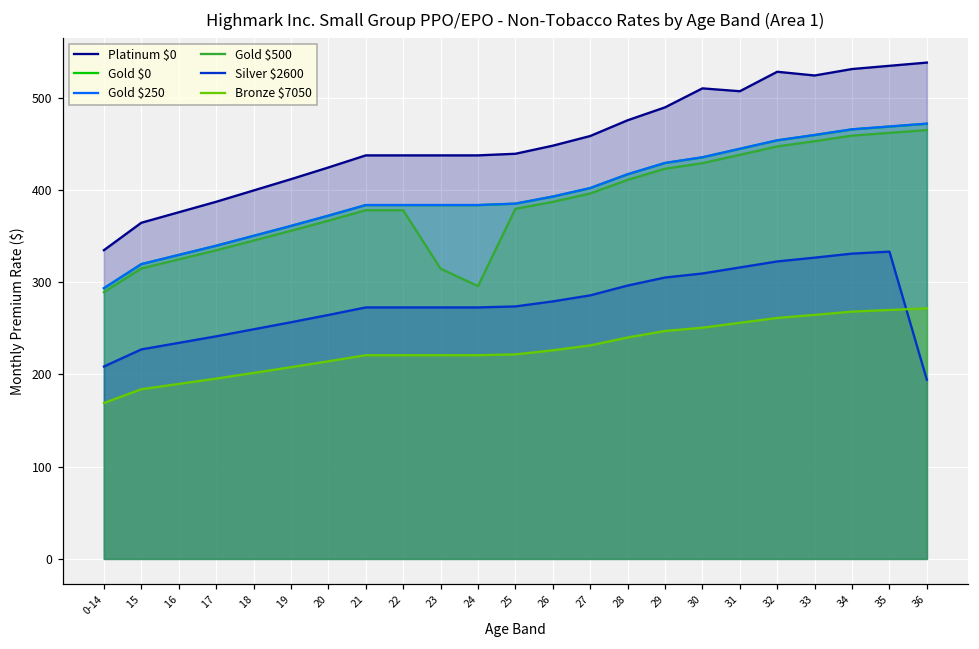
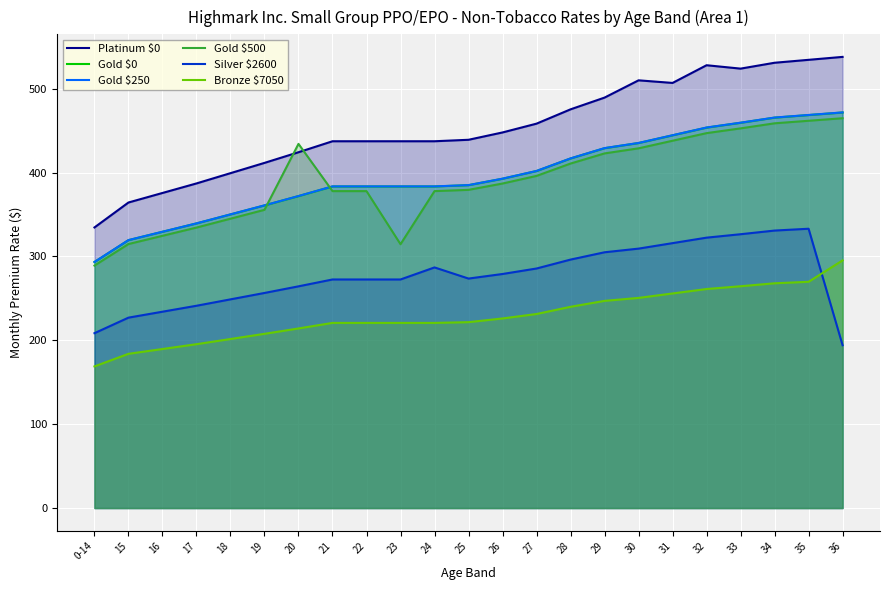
  {
    "Platinum $0": {
      "0-14": 330,
      "15": 360,
      "16": 380,
      "17": 390,
      "18": 400,
      "19": 410,
      "20": 420,
      "21": 440,
      "22": 440,
      "23": 440,
      "24": 440,
      "25": 440,
      "26": 450,
      "27": 460,
      "28": 480,
      "29": 490,
      "30": 510,
      "31": 510,
      "32": 530,
      "33": 520,
      "34": 530,
      "35": 530,
      "36": 540
    },
    "Gold $250": {
      "0-14": 290,
      "15": 320,
      "16": 330,
      "17": 340,
      "18": 350,
      "19": 360,
      "20": 370,
      "21": 380,
      "22": 380,
      "23": 380,
      "24": 380,
      "26": 390,
      "27": 400,
      "28": 420,
      "29": 430,
      "30": 440,
      "31": 440,
      "32": 450,
      "33": 460,
      "34": 470,
      "35": 470,
      "36": 470
    },
    "Gold $500": {
      "0-14": 290,
      "15": 310,
      "16": 320,
      "17": 330,
      "18": 350,
      "19": 360,
-     "20": 370,
+     "20": 430,
      "21": 380,
      "22": 380,
      "23": 310,
-     "24": 300,
+     "24": 380,
      "25": 380,
      "26": 390,
      "27": 400,
      "28": 410,
      "29": 420,
      "30": 430,
      "31": 440,
      "32": 450,
      "33": 450,
      "34": 460,
      "35": 460,
      "36": 460
    },
    "Silver $2600": {
      "0-14": 210,
      "15": 230,
      "16": 230,
      "17": 240,
      "18": 250,
      "19": 260,
      "20": 260,
      "21": 270,
      "22": 270,
      "23": 270,
-     "24": 270,
+     "24": 290,
      "25": 270,
      "26": 280,
      "27": 290,
      "28": 300,
      "29": 300,
      "30": 310,
      "31": 320,
      "32": 320,
      "33": 330,
      "34": 330,
      "35": 330,
      "36": 190
    },
    "Bronze $7050": {
      "0-14": 170,
      "15": 180,
      "16": 190,
      "17": 200,
      "18": 200,
      "19": 210,
      "20": 210,
      "21": 220,
      "22": 220,
      "23": 220,
      "24": 220,
      "25": 220,
      "26": 230,
      "27": 230,
      "28": 240,
      "29": 250,
      "30": 250,
      "31": 260,
      "32": 260,
      "33": 260,
      "34": 270,
      "35": 270,
-     "36": 270
+     "36": 300
    }
  }
